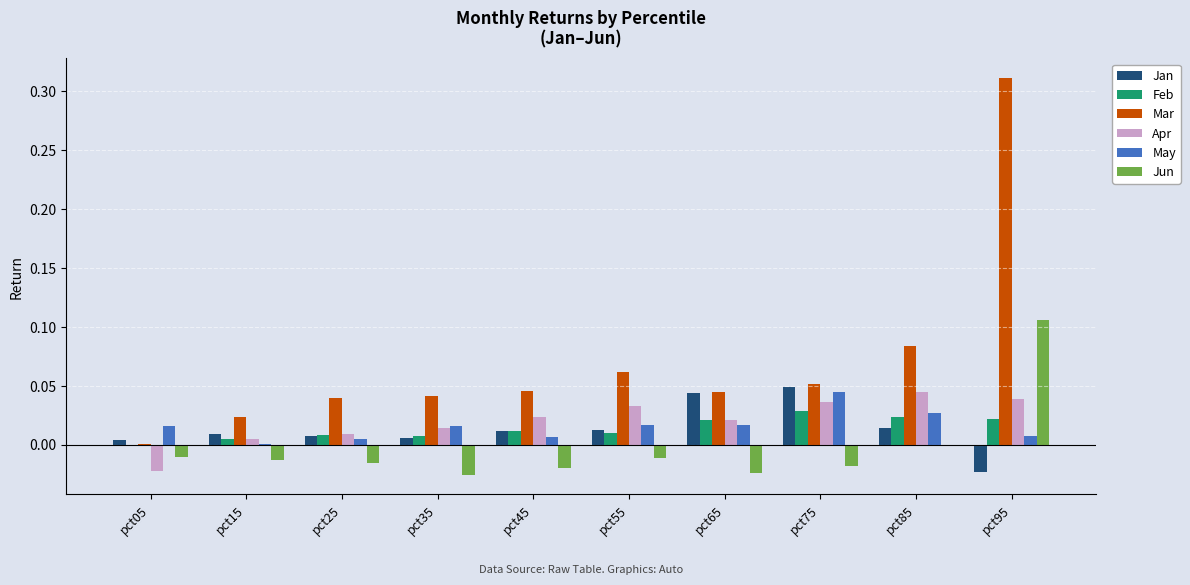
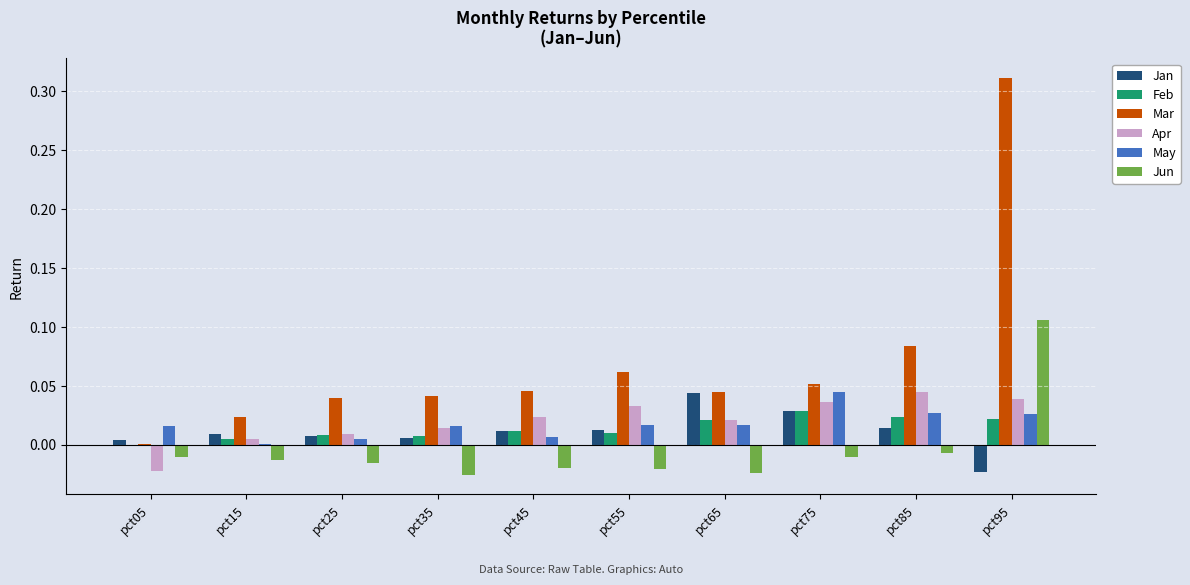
  {
    "Jan": {
      "pct05": 0.004,
      "pct15": 0.009,
      "pct25": 0.008,
      "pct35": 0.005,
      "pct45": 0.012,
      "pct55": 0.012,
      "pct65": 0.044,
-     "pct75": 0.049,
+     "pct75": 0.028,
      "pct85": 0.014,
      "pct95": -0.024
    },
    "Feb": {
      "pct15": 0.005,
      "pct25": 0.008,
      "pct35": 0.007,
      "pct45": 0.011,
      "pct55": 0.010,
      "pct65": 0.021,
      "pct75": 0.028,
      "pct85": 0.023,
      "pct95": 0.021
    },
    "Mar": {
      "pct15": 0.023,
      "pct25": 0.040,
      "pct35": 0.041,
      "pct45": 0.045,
      "pct55": 0.062,
      "pct65": 0.045,
      "pct75": 0.052,
      "pct85": 0.084,
      "pct95": 0.311
    },
    "Apr": {
      "pct05": -0.022,
      "pct15": 0.004,
      "pct25": 0.009,
      "pct35": 0.014,
      "pct45": 0.024,
      "pct55": 0.033,
      "pct65": 0.021,
      "pct75": 0.036,
      "pct85": 0.045,
      "pct95": 0.039
    },
    "May": {
      "pct05": 0.016,
      "pct25": 0.005,
      "pct35": 0.016,
      "pct45": 0.006,
      "pct55": 0.017,
      "pct65": 0.017,
      "pct75": 0.044,
      "pct85": 0.027,
-     "pct95": 0.007
+     "pct95": 0.026
    },
    "Jun": {
      "pct05": -0.011,
      "pct15": -0.013,
      "pct25": -0.016,
      "pct35": -0.026,
      "pct45": -0.020,
-     "pct55": -0.012,
+     "pct55": -0.020,
      "pct65": -0.024,
-     "pct75": -0.018,
-     "pct85": 0.000,
+     "pct75": -0.010,
+     "pct85": -0.007,
      "pct95": 0.105
    }
  }
